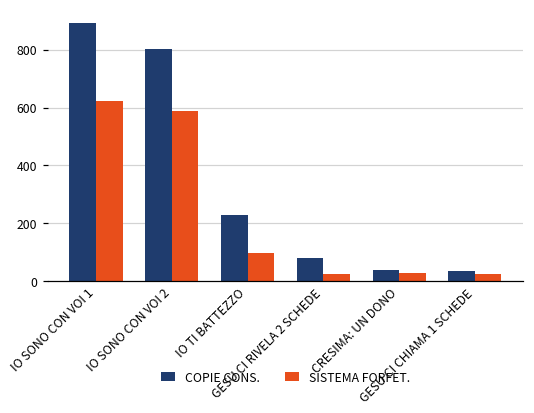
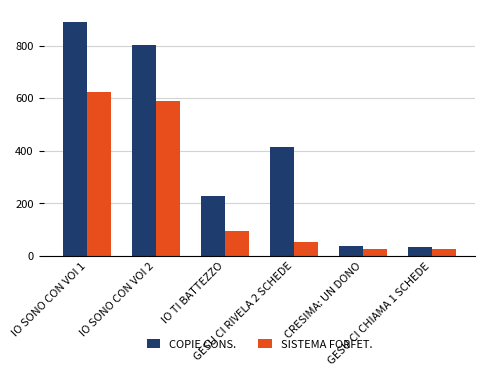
  {
    "COPIE CONS.": {
      "IO SONO CON VOI 1": 890,
      "IO SONO CON VOI 2": 800,
      "IO TI BATTEZZO": 230,
-     "GESU CI RIVELA 2 SCHEDE": 80,
+     "GESU CI RIVELA 2 SCHEDE": 410,
      "CRESIMA: UN DONO": 40,
      "GESU CI CHIAMA 1 SCHEDE": 40
    },
    "SISTEMA FORFET.": {
      "IO SONO CON VOI 1": 620,
      "IO SONO CON VOI 2": 590,
      "IO TI BATTEZZO": 100,
-     "GESU CI RIVELA 2 SCHEDE": 20,
+     "GESU CI RIVELA 2 SCHEDE": 60,
      "CRESIMA: UN DONO": 30,
      "GESU CI CHIAMA 1 SCHEDE": 30
    }
  }
